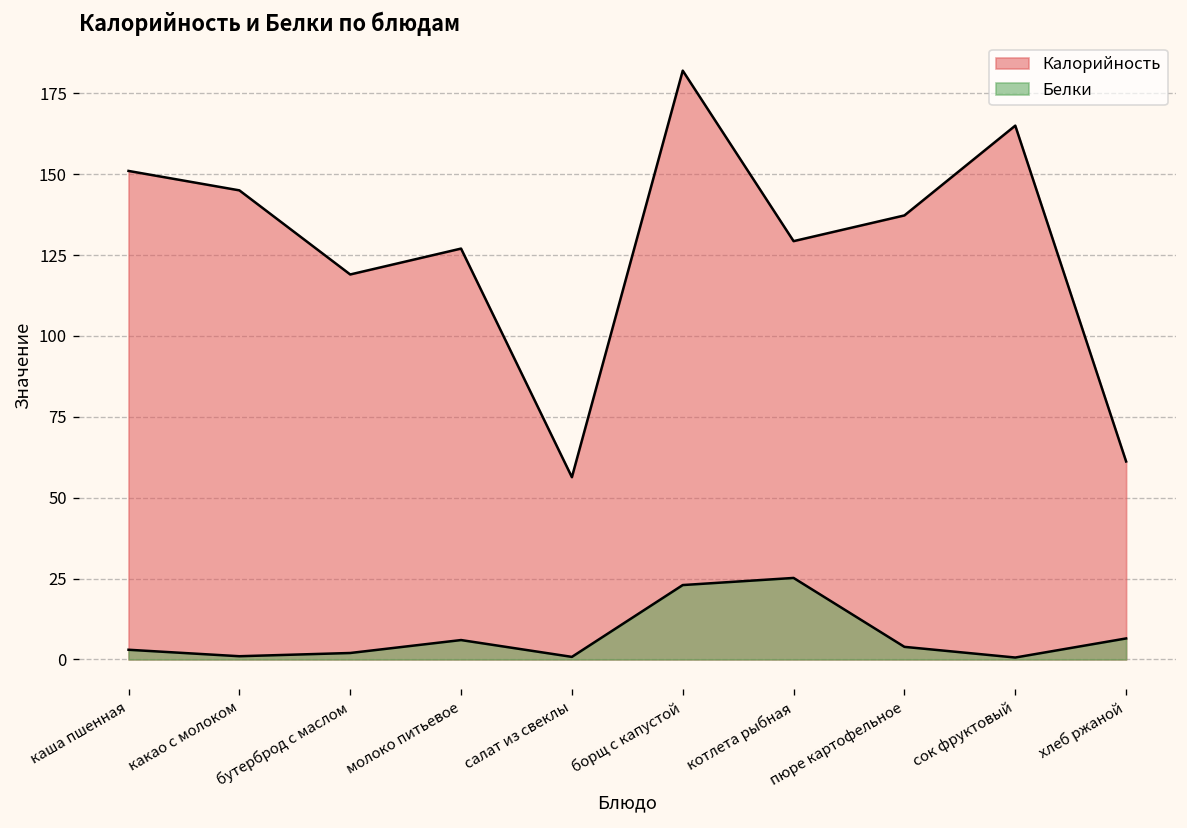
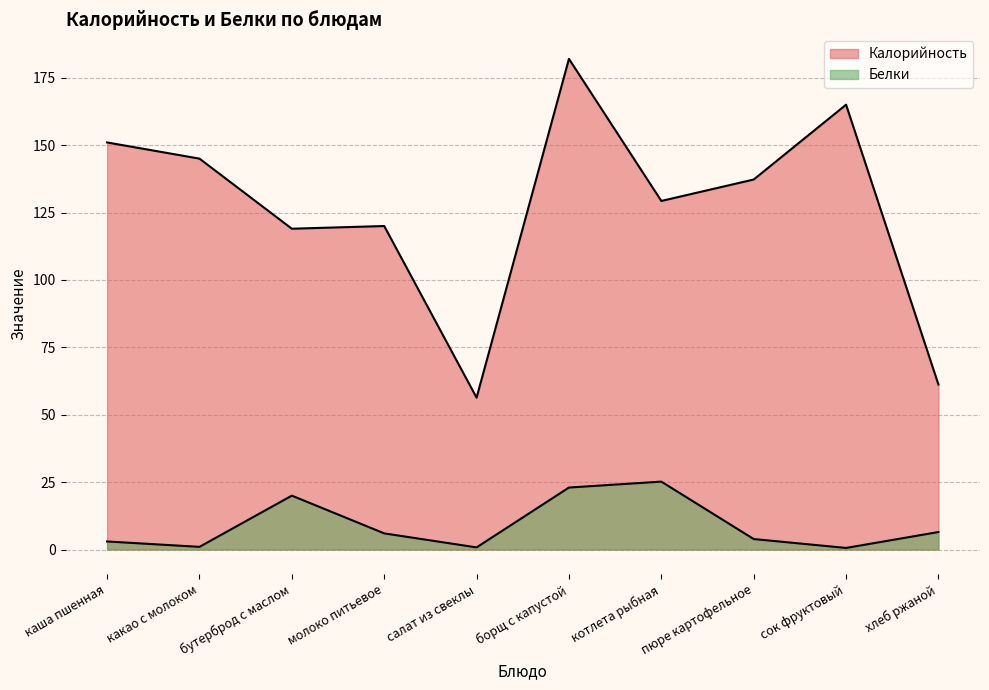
  {
    "Калорийность": {
      "каша пшенная": 151,
      "какао с молоком": 145,
      "бутерброд с маслом": 119,
-     "молоко питьевое": 127,
+     "молоко питьевое": 120,
      "салат из свеклы": 56,
      "борщ с капустой": 182,
      "котлета рыбная": 129,
      "пюре картофельное": 137,
      "сок фруктовый": 165,
      "хлеб ржаной": 61
    },
    "Белки": {
      "каша пшенная": 3,
      "какао с молоком": 1,
-     "бутерброд с маслом": 2,
+     "бутерброд с маслом": 20,
      "молоко питьевое": 6,
      "салат из свеклы": 1,
      "борщ с капустой": 23,
      "котлета рыбная": 25,
      "пюре картофельное": 4,
      "сок фруктовый": 1,
      "хлеб ржаной": 7
    }
  }
